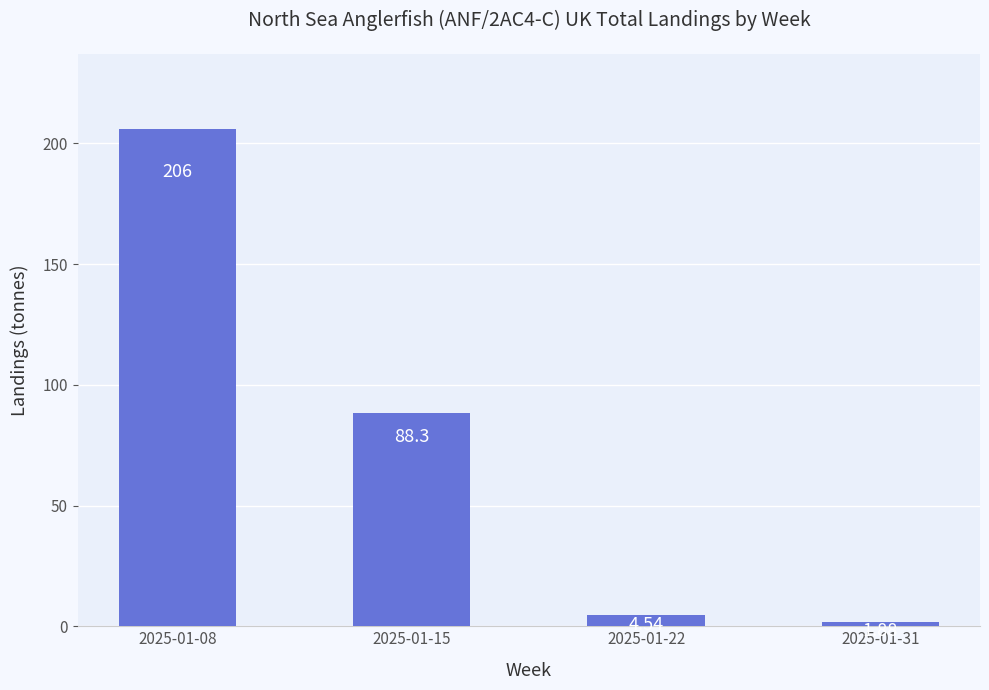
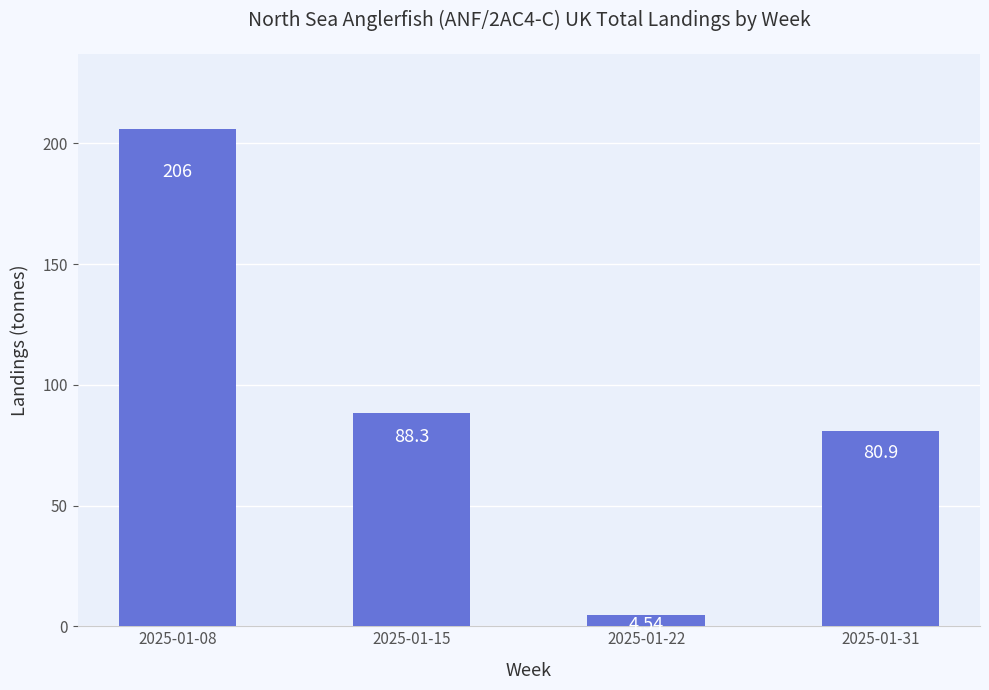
  {
-   "2025-01-31": 2
+   "2025-01-31": 81
  }
